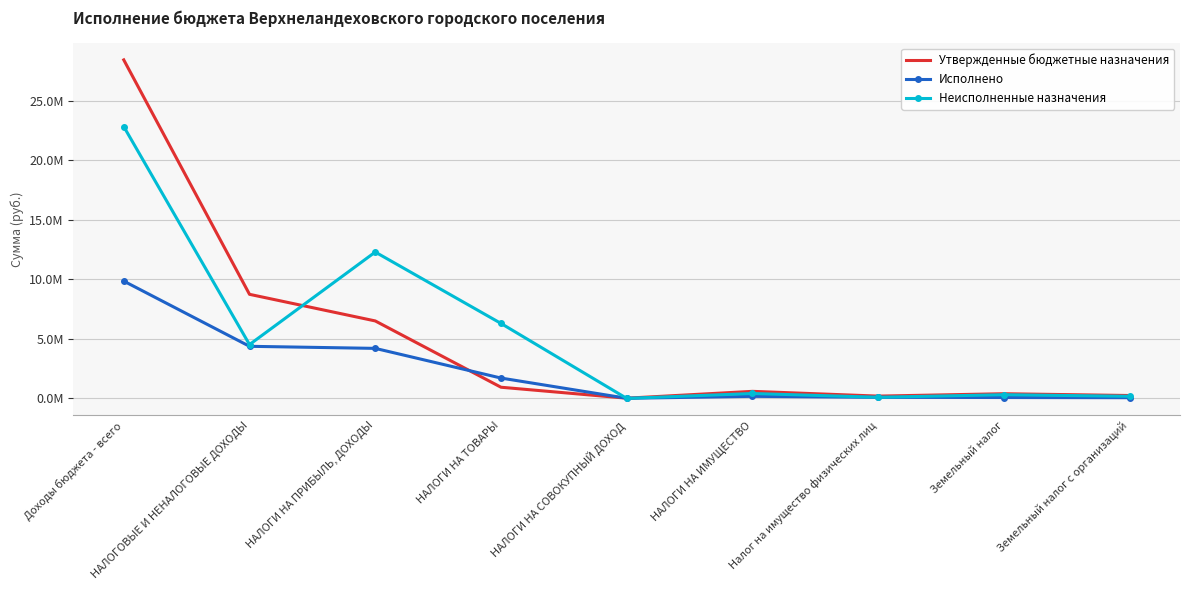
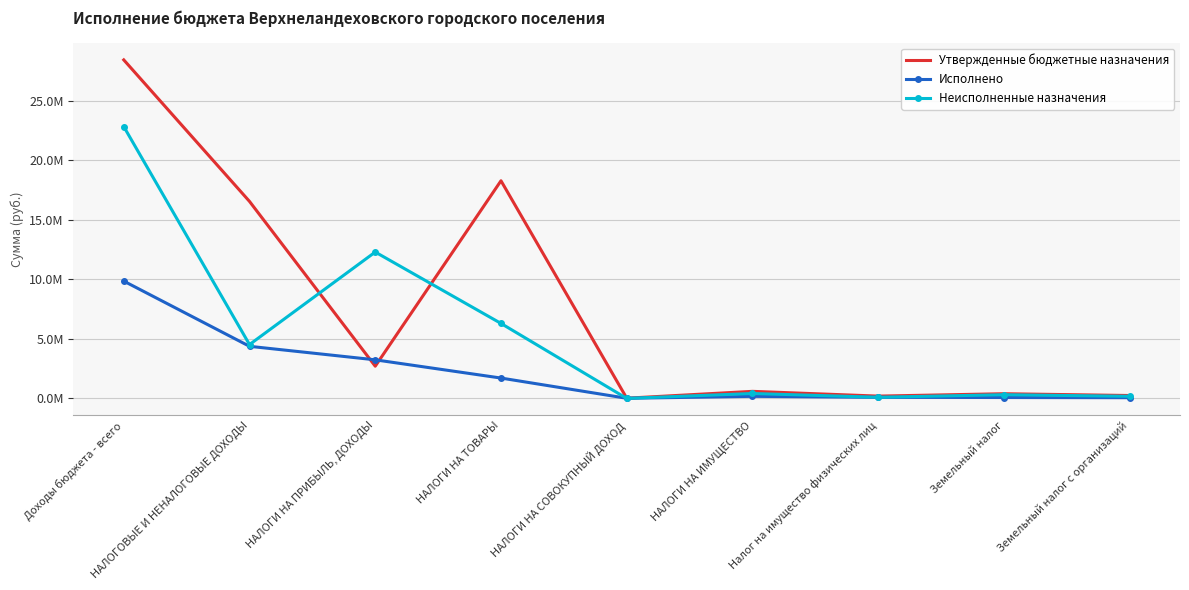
  {
    "Утвержденные бюджетные назначения": {
      "Доходы бюджета - всего": 28400000,
-     "НАЛОГОВЫЕ И НЕНАЛОГОВЫЕ ДОХОДЫ": 8800000,
-     "НАЛОГИ НА ПРИБЫЛЬ, ДОХОДЫ": 6500000,
-     "НАЛОГИ НА ТОВАРЫ": 900000
+     "НАЛОГОВЫЕ И НЕНАЛОГОВЫЕ ДОХОДЫ": 16600000,
+     "НАЛОГИ НА ПРИБЫЛЬ, ДОХОДЫ": 2700000,
+     "НАЛОГИ НА ТОВАРЫ": 18300000
    },
    "Исполнено": {
      "Доходы бюджета - всего": 9900000,
-     "НАЛОГИ НА ПРИБЫЛЬ, ДОХОДЫ": 4200000,
+     "НАЛОГИ НА ПРИБЫЛЬ, ДОХОДЫ": 3200000,
      "НАЛОГИ НА ТОВАРЫ": 1700000,
      "НАЛОГИ НА ИМУЩЕСТВО": 200000,
      "Земельный налог": 100000
    },
    "Неисполненные назначения": {
      "Доходы бюджета - всего": 22800000,
      "НАЛОГИ НА ПРИБЫЛЬ, ДОХОДЫ": 12300000,
      "НАЛОГИ НА ТОВАРЫ": 6300000
    }
  }
